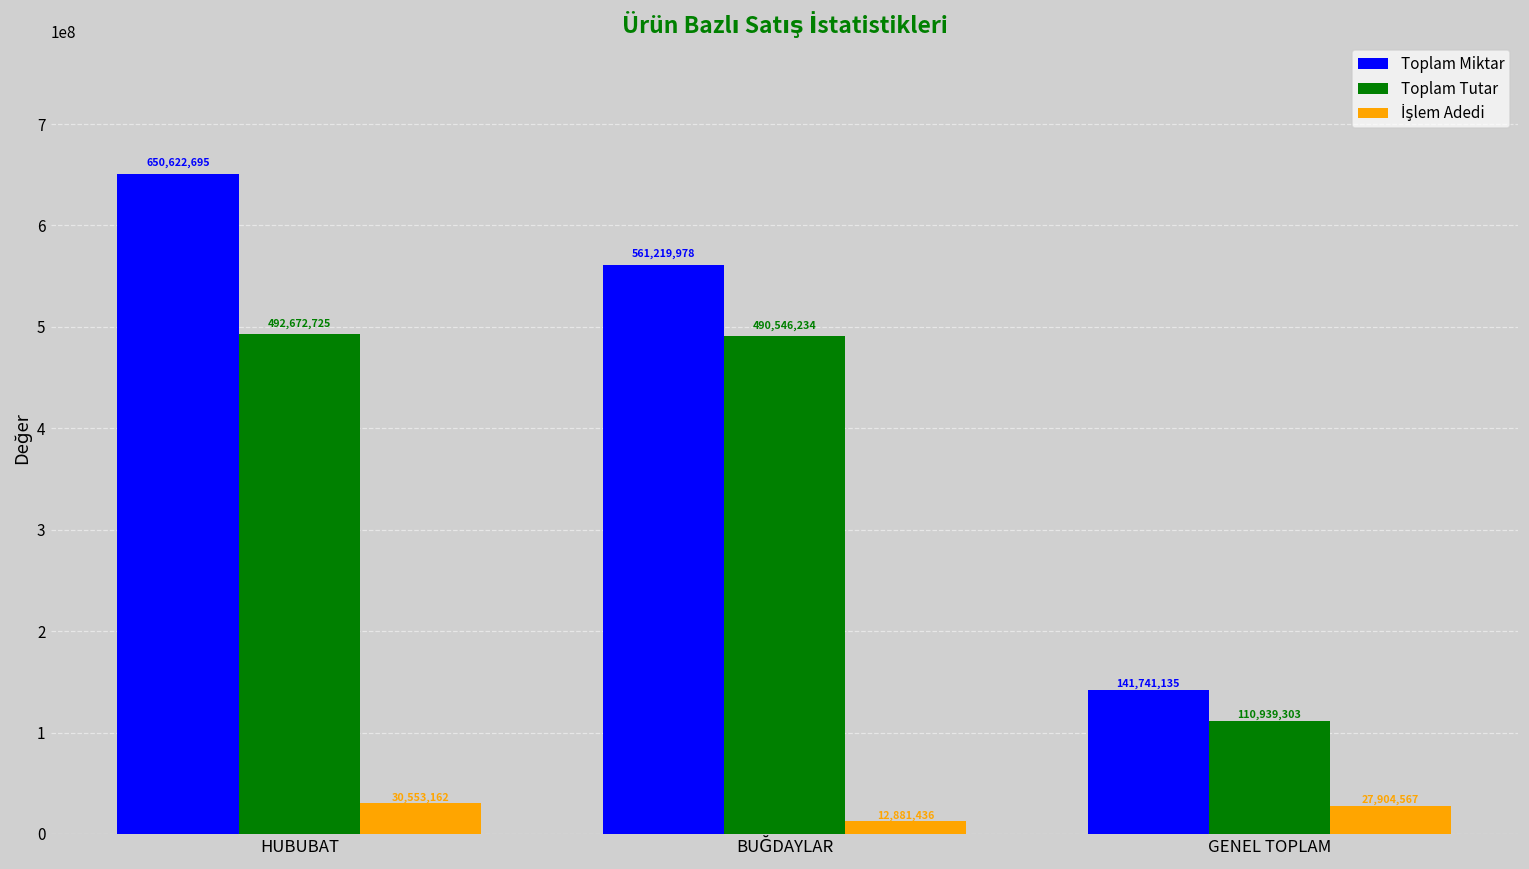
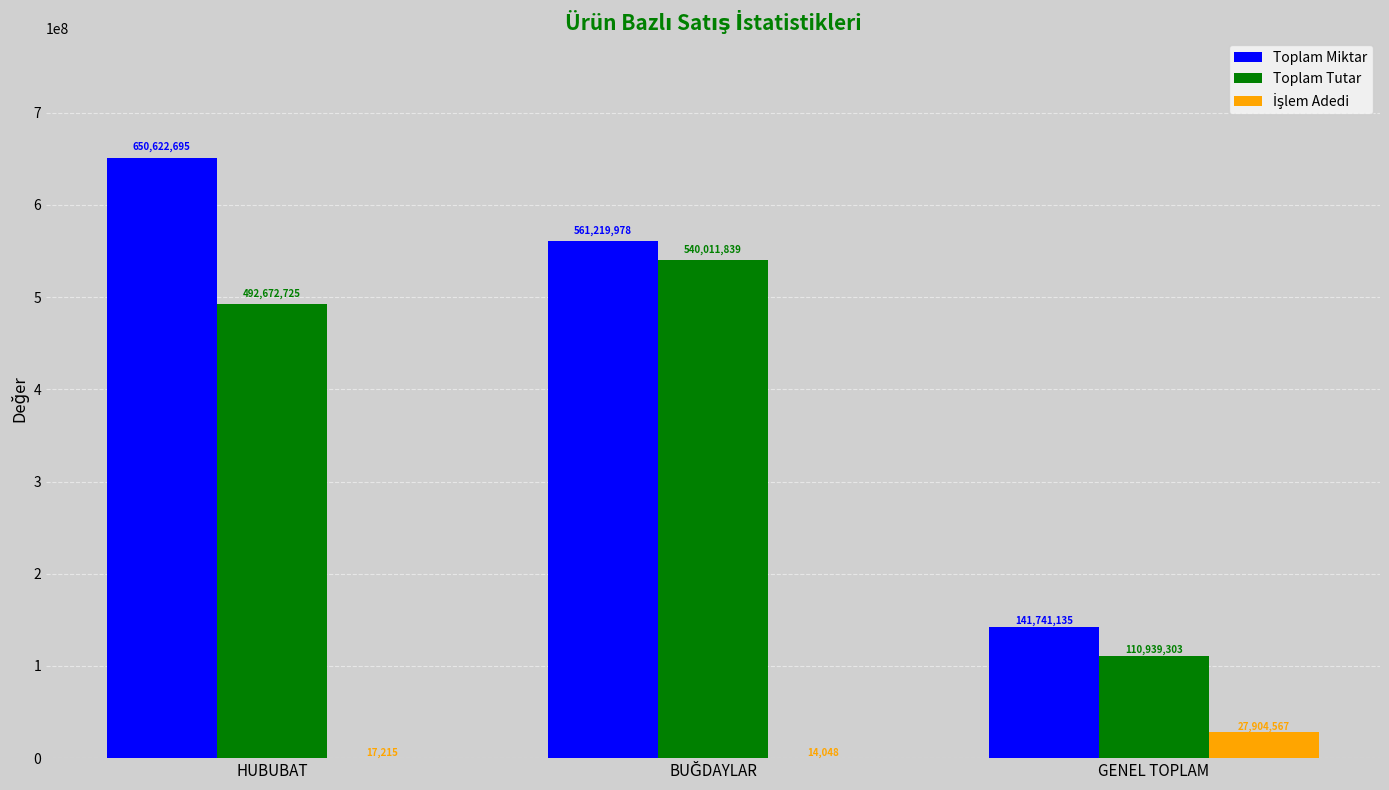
  {
    "Toplam Miktar": {
      "HUBUBAT": "650,622,695",
      "BUĞDAYLAR": "561,219,978",
      "GENEL TOPLAM": "141,741,135"
    },
    "Toplam Tutar": {
      "HUBUBAT": "492,672,725",
-     "BUĞDAYLAR": "490,546,234",
+     "BUĞDAYLAR": "540,011,839",
      "GENEL TOPLAM": "110,939,303"
    },
    "İşlem Adedi": {
-     "HUBUBAT": "30,553,162",
-     "BUĞDAYLAR": "12,881,436",
+     "HUBUBAT": "17,215",
+     "BUĞDAYLAR": "14,048",
      "GENEL TOPLAM": "27,904,567"
    }
  }
